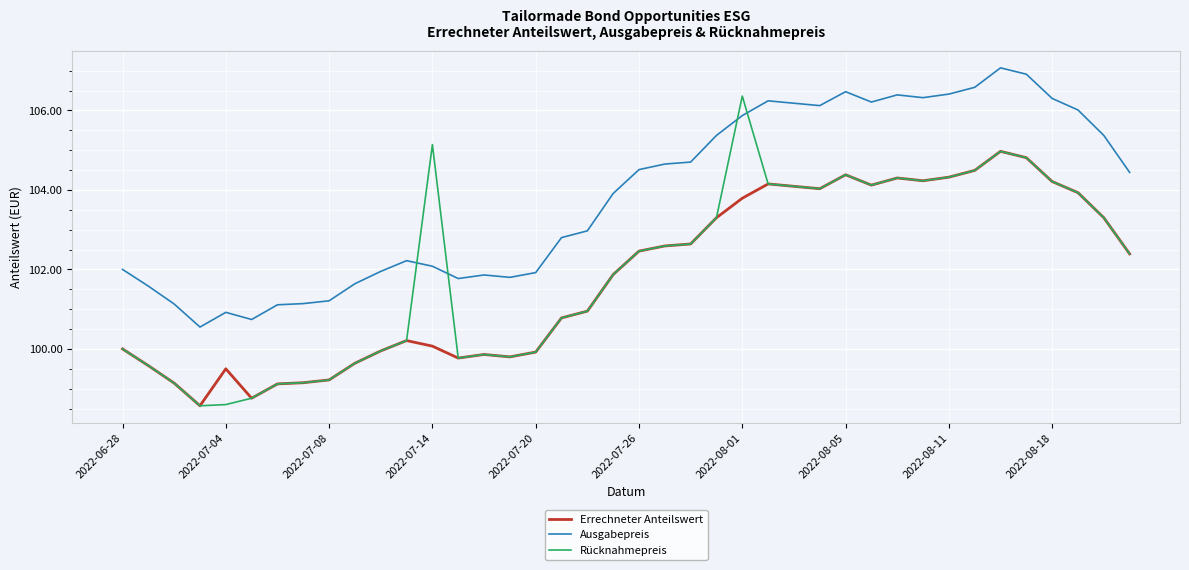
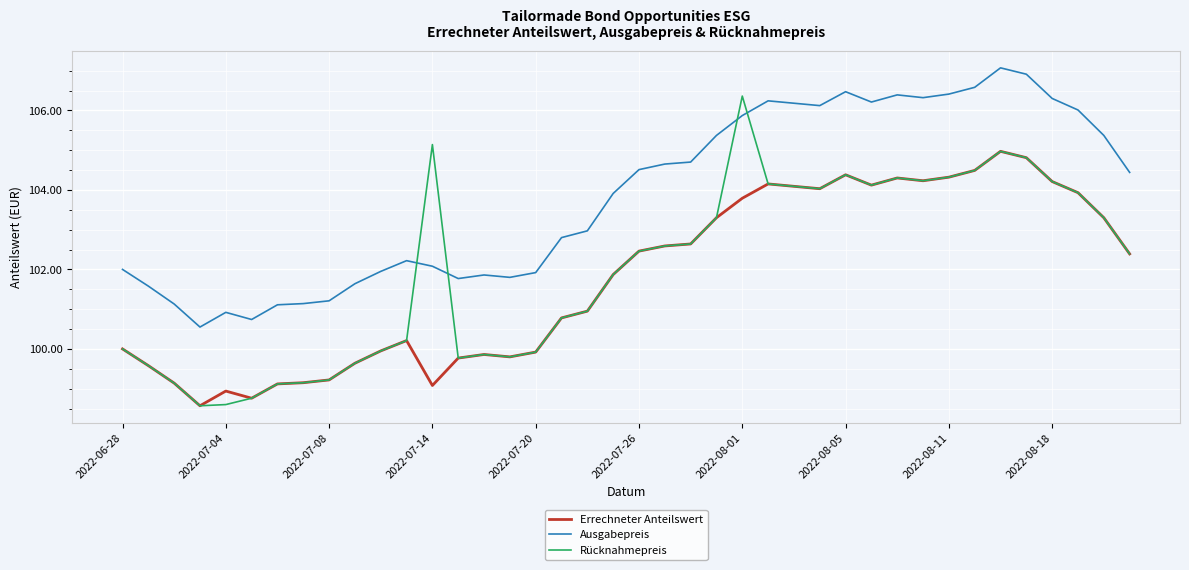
  {
    "Errechneter Anteilswert": {
-     "2022-07-04": 99.5,
-     "2022-07-14": 100.1,
+     "2022-07-04": 98.9,
+     "2022-07-14": 99.1,
      "2022-08-01": 103.8
    },
    "Ausgabepreis": {
      "2022-06-28": 102.0,
      "2022-07-04": 100.9,
      "2022-07-08": 101.2,
      "2022-07-14": 102.1,
      "2022-07-20": 101.9,
      "2022-07-26": 104.5,
      "2022-08-01": 105.9,
      "2022-08-05": 106.5,
      "2022-08-11": 106.4,
      "2022-08-18": 106.3
    },
    "Rücknahmepreis": {
      "2022-07-04": 98.6,
      "2022-07-14": 105.1,
      "2022-08-01": 106.4
    }
  }
